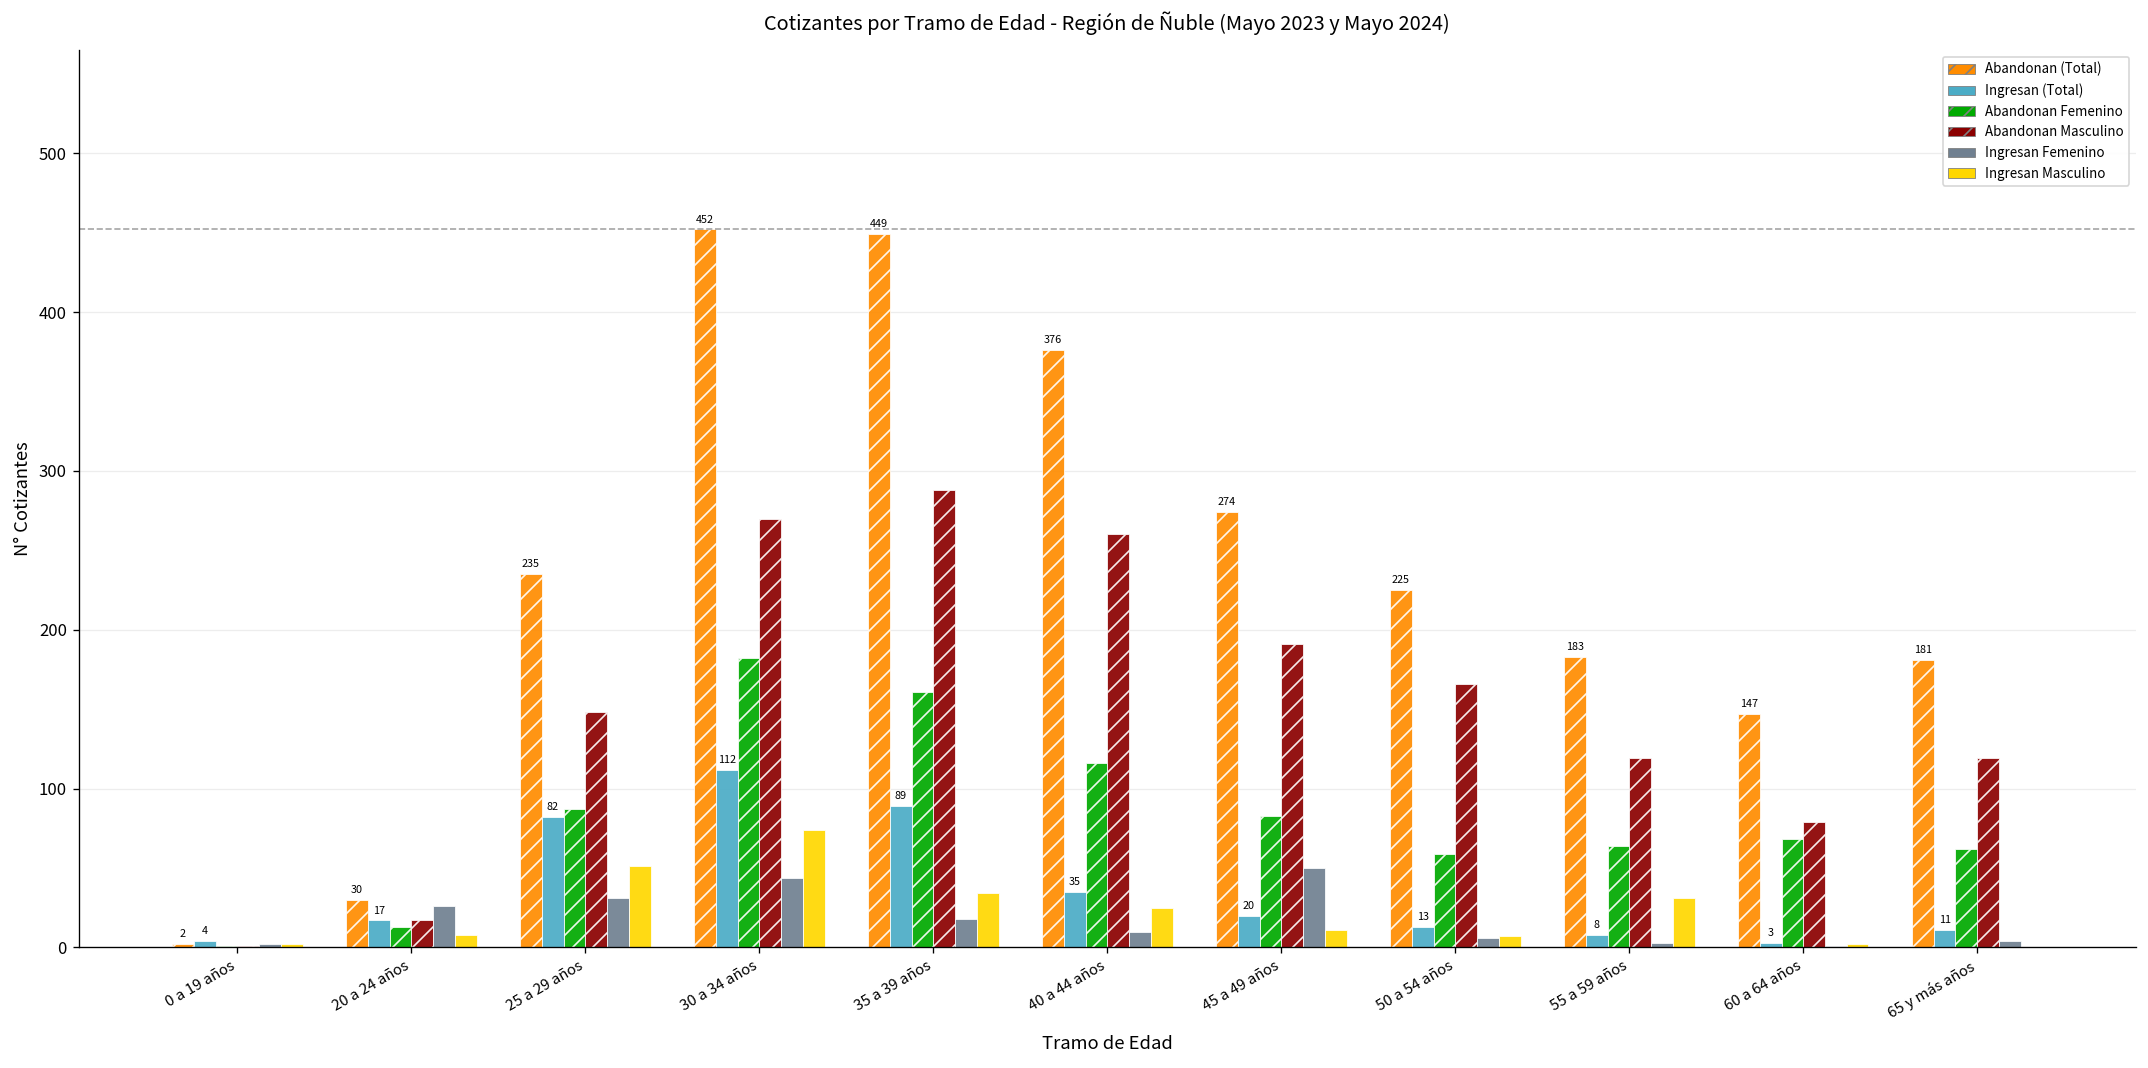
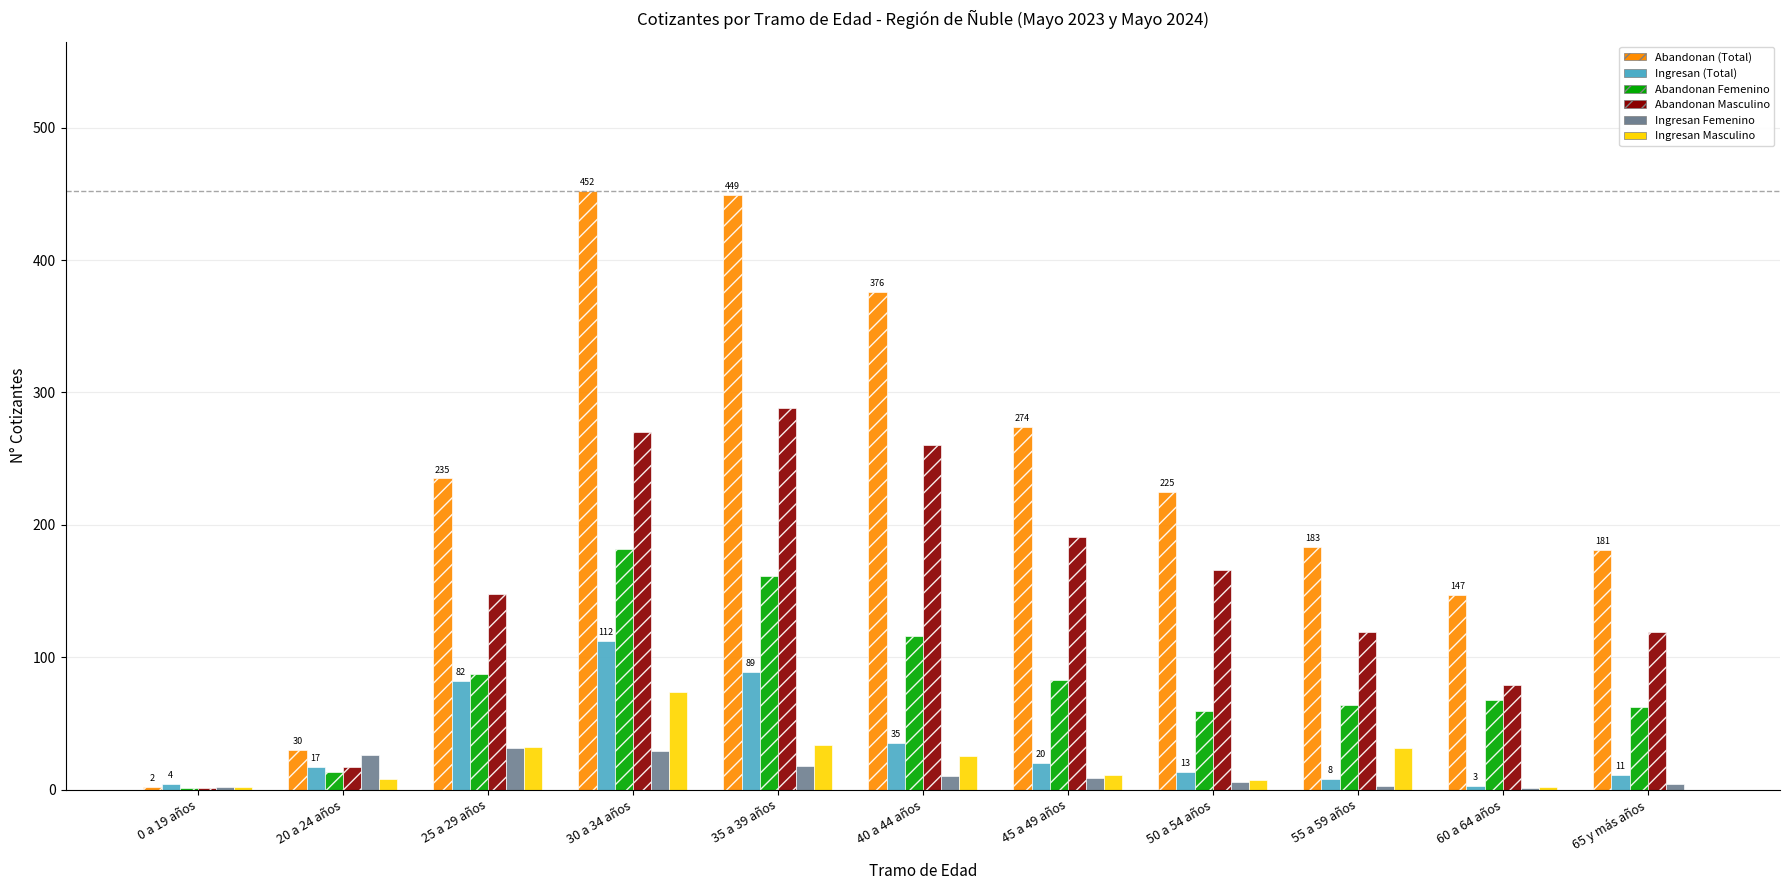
  {
    "Abandonan (Total)": {
      "0 a 19 años": 2,
      "20 a 24 años": 30,
      "25 a 29 años": 235,
      "30 a 34 años": 452,
      "35 a 39 años": 449,
      "40 a 44 años": 376,
      "45 a 49 años": 274,
      "50 a 54 años": 225,
      "55 a 59 años": 183,
      "60 a 64 años": 147,
      "65 y más años": 181
    },
    "Ingresan (Total)": {
      "0 a 19 años": 4,
      "20 a 24 años": 17,
      "25 a 29 años": 82,
      "30 a 34 años": 112,
      "35 a 39 años": 89,
      "40 a 44 años": 35,
      "45 a 49 años": 20,
      "50 a 54 años": 13,
      "55 a 59 años": 8,
      "60 a 64 años": 3,
      "65 y más años": 11
    },
    "Abandonan Femenino": {
      "20 a 24 años": 13,
      "25 a 29 años": 87,
      "30 a 34 años": 182,
      "35 a 39 años": 161,
      "40 a 44 años": 116,
      "45 a 49 años": 83,
      "50 a 54 años": 59,
      "55 a 59 años": 64,
      "60 a 64 años": 68,
      "65 y más años": 62
    },
    "Abandonan Masculino": {
      "25 a 29 años": 148,
      "30 a 34 años": 270,
      "35 a 39 años": 288,
      "40 a 44 años": 260,
      "45 a 49 años": 191,
      "50 a 54 años": 166,
      "55 a 59 años": 119,
      "60 a 64 años": 79,
      "65 y más años": 119
    },
    "Ingresan Femenino": {
      "0 a 19 años": 2,
      "20 a 24 años": 26,
      "25 a 29 años": 31,
-     "30 a 34 años": 44,
+     "30 a 34 años": 29,
      "35 a 39 años": 18,
      "40 a 44 años": 10,
-     "45 a 49 años": 50,
+     "45 a 49 años": 9,
      "50 a 54 años": 6,
      "55 a 59 años": 3,
      "65 y más años": 4
    },
    "Ingresan Masculino": {
      "0 a 19 años": 2,
      "20 a 24 años": 8,
-     "25 a 29 años": 51,
+     "25 a 29 años": 32,
      "30 a 34 años": 74,
      "35 a 39 años": 34,
      "40 a 44 años": 25,
      "45 a 49 años": 11,
      "50 a 54 años": 7,
      "55 a 59 años": 31,
      "60 a 64 años": 2,
      "65 y más años": 0
    }
  }
